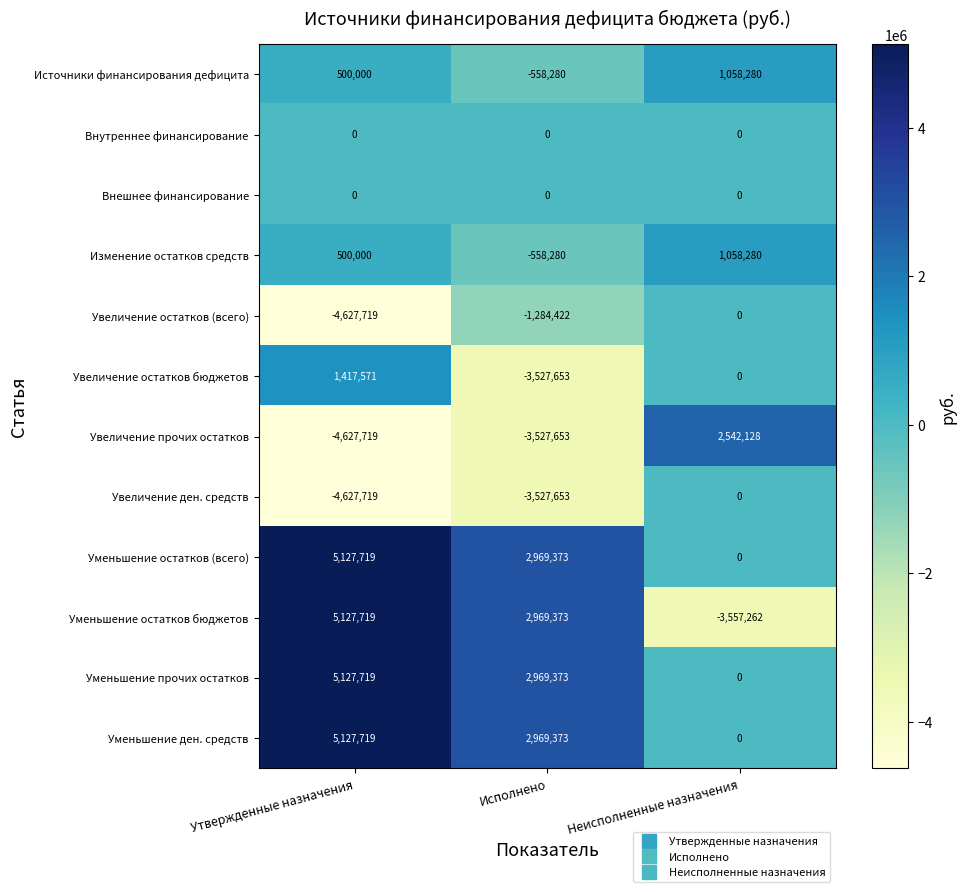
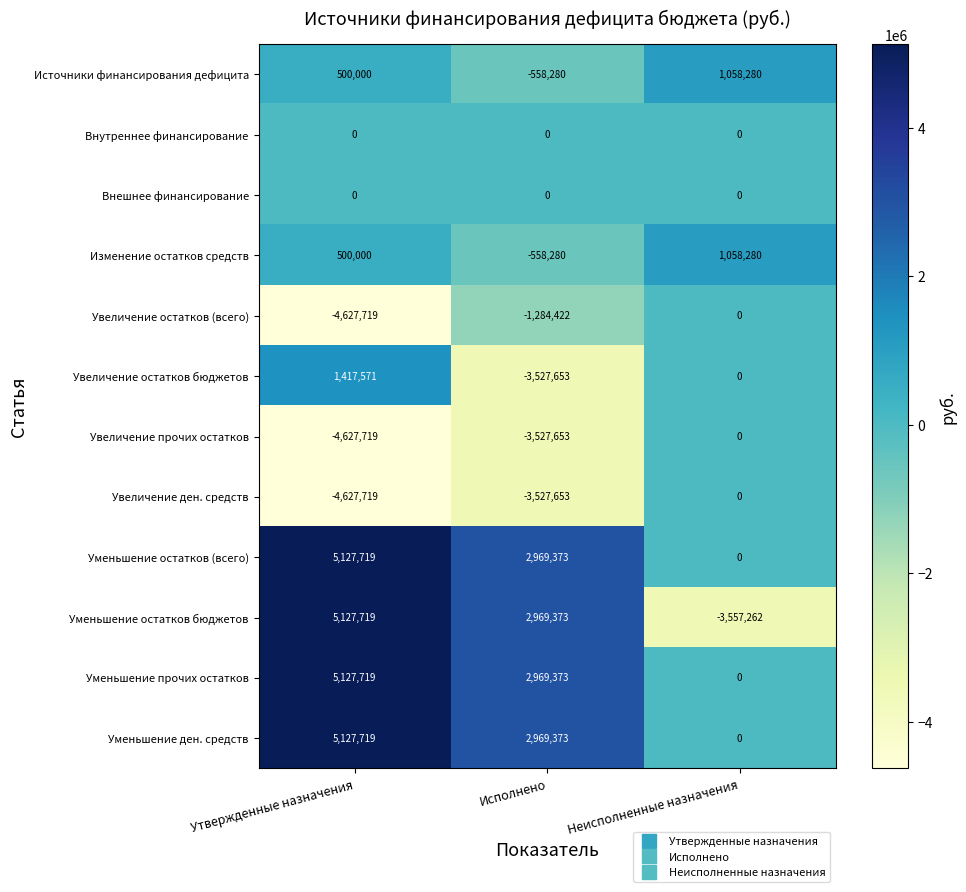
  {
    "Источники финансирования дефицита": {
      "Утвержденные назначения": "500,000",
      "Исполнено": "-558,280",
      "Неисполненные назначения": "1,058,280"
    },
    "Внутреннее финансирование": {
      "Утвержденные назначения": "0",
      "Исполнено": "0",
      "Неисполненные назначения": "0"
    },
    "Внешнее финансирование": {
      "Утвержденные назначения": "0",
      "Исполнено": "0",
      "Неисполненные назначения": "0"
    },
    "Изменение остатков средств": {
      "Утвержденные назначения": "500,000",
      "Исполнено": "-558,280",
      "Неисполненные назначения": "1,058,280"
    },
    "Увеличение остатков (всего)": {
      "Утвержденные назначения": "-4,627,719",
      "Исполнено": "-1,284,422",
      "Неисполненные назначения": "0"
    },
    "Увеличение остатков бюджетов": {
      "Утвержденные назначения": "1,417,571",
      "Исполнено": "-3,527,653",
      "Неисполненные назначения": "0"
    },
    "Увеличение прочих остатков": {
      "Утвержденные назначения": "-4,627,719",
      "Исполнено": "-3,527,653",
-     "Неисполненные назначения": "2,542,128"
+     "Неисполненные назначения": "0"
    },
    "Увеличение ден. средств": {
      "Утвержденные назначения": "-4,627,719",
      "Исполнено": "-3,527,653",
      "Неисполненные назначения": "0"
    },
    "Уменьшение остатков (всего)": {
      "Утвержденные назначения": "5,127,719",
      "Исполнено": "2,969,373",
      "Неисполненные назначения": "0"
    },
    "Уменьшение остатков бюджетов": {
      "Утвержденные назначения": "5,127,719",
      "Исполнено": "2,969,373",
      "Неисполненные назначения": "-3,557,262"
    },
    "Уменьшение прочих остатков": {
      "Утвержденные назначения": "5,127,719",
      "Исполнено": "2,969,373",
      "Неисполненные назначения": "0"
    },
    "Уменьшение ден. средств": {
      "Утвержденные назначения": "5,127,719",
      "Исполнено": "2,969,373",
      "Неисполненные назначения": "0"
    }
  }
